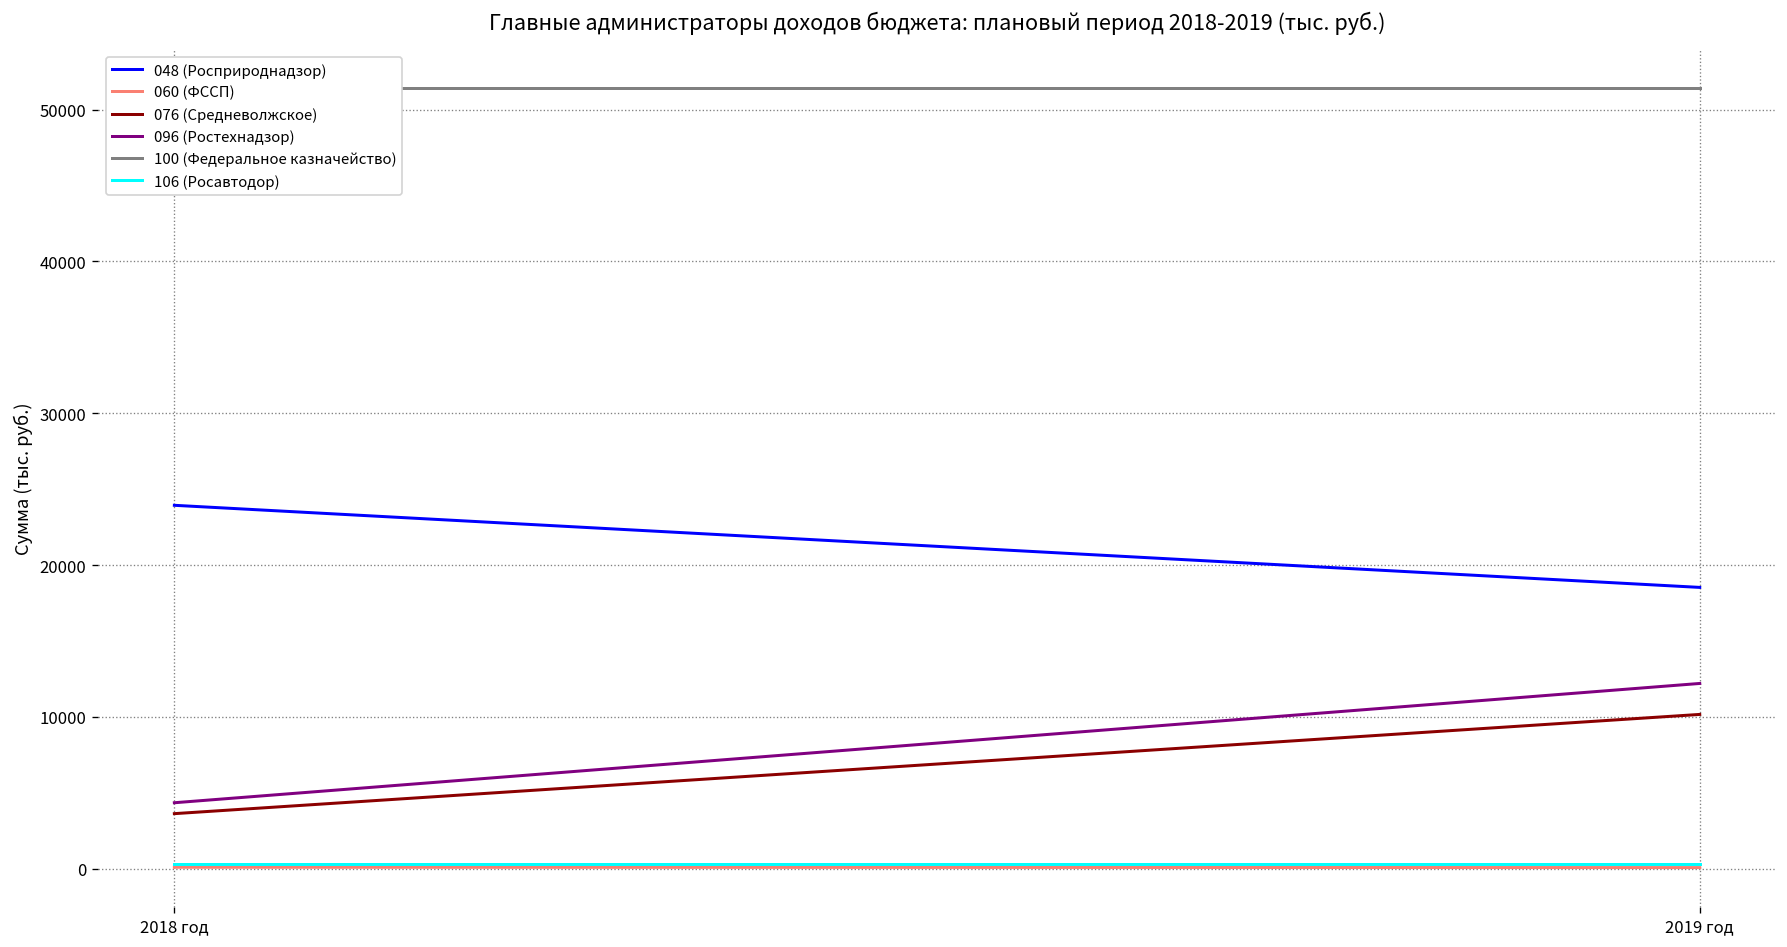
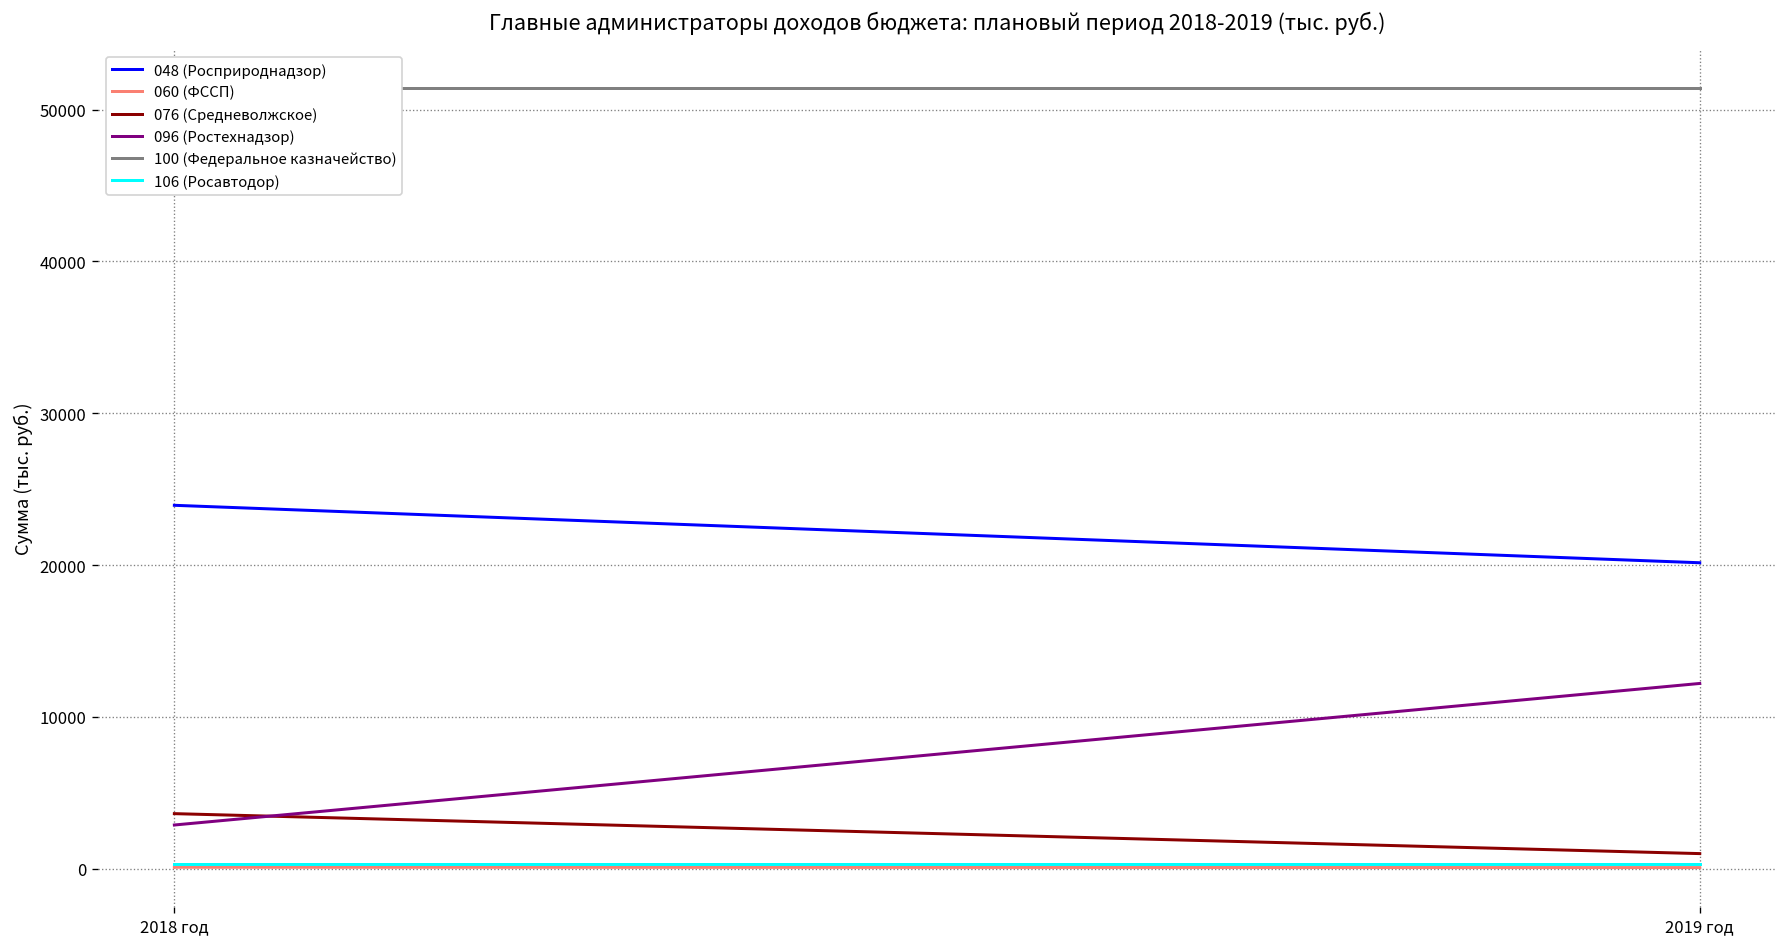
  {
    "048 (Росприроднадзор)": {
      "2018 год": 23900,
-     "2019 год": 18500
+     "2019 год": 20200
    },
    "060 (ФССП)": {
      "2018 год": 100,
      "2019 год": 100
    },
    "076 (Средневолжское)": {
      "2018 год": 3600,
-     "2019 год": 10200
+     "2019 год": 1000
    },
    "096 (Ростехнадзор)": {
-     "2018 год": 4400,
+     "2018 год": 2900,
      "2019 год": 12200
    },
    "100 (Федеральное казначейство)": {
      "2019 год": 51400
    },
    "106 (Росавтодор)": {
      "2018 год": 300,
      "2019 год": 300
    }
  }
